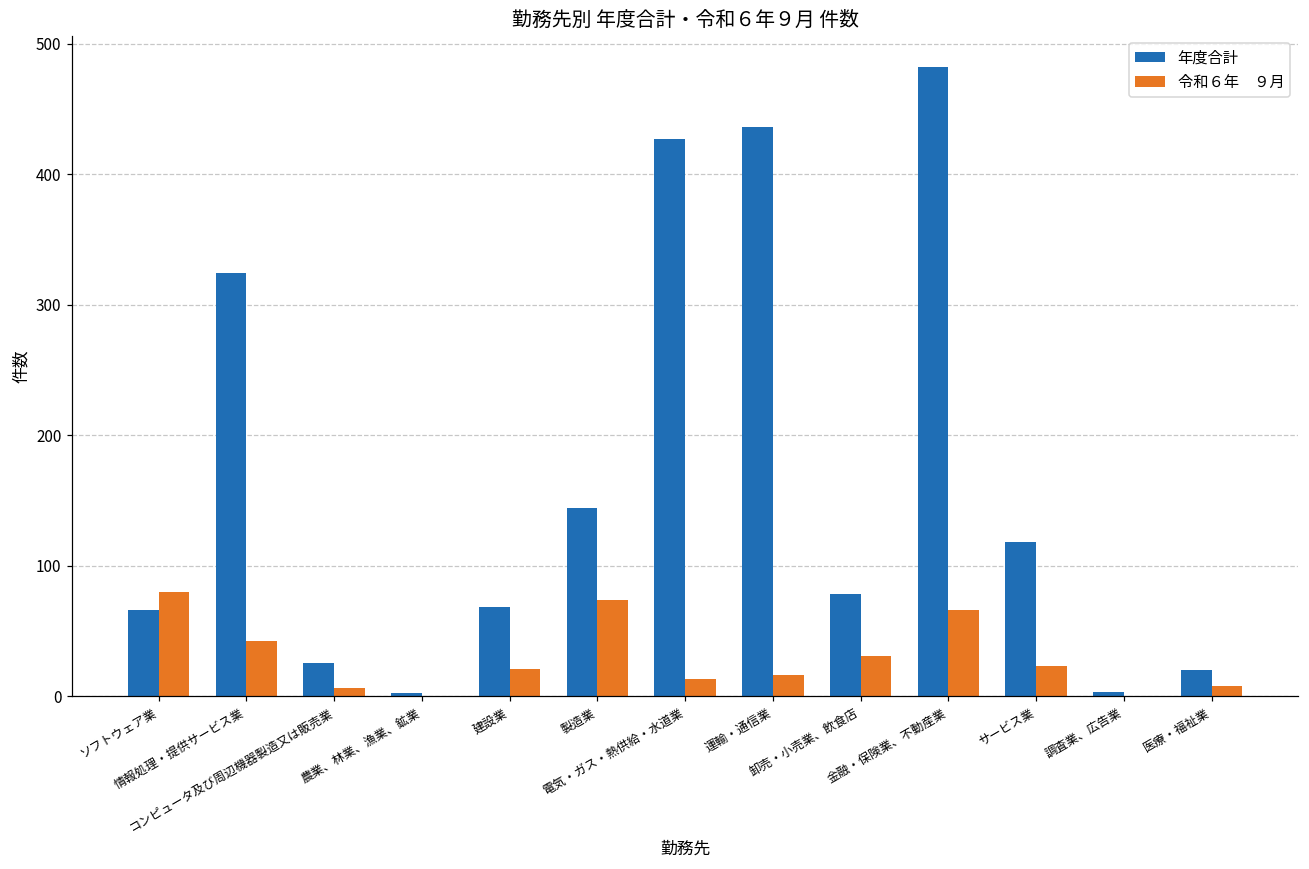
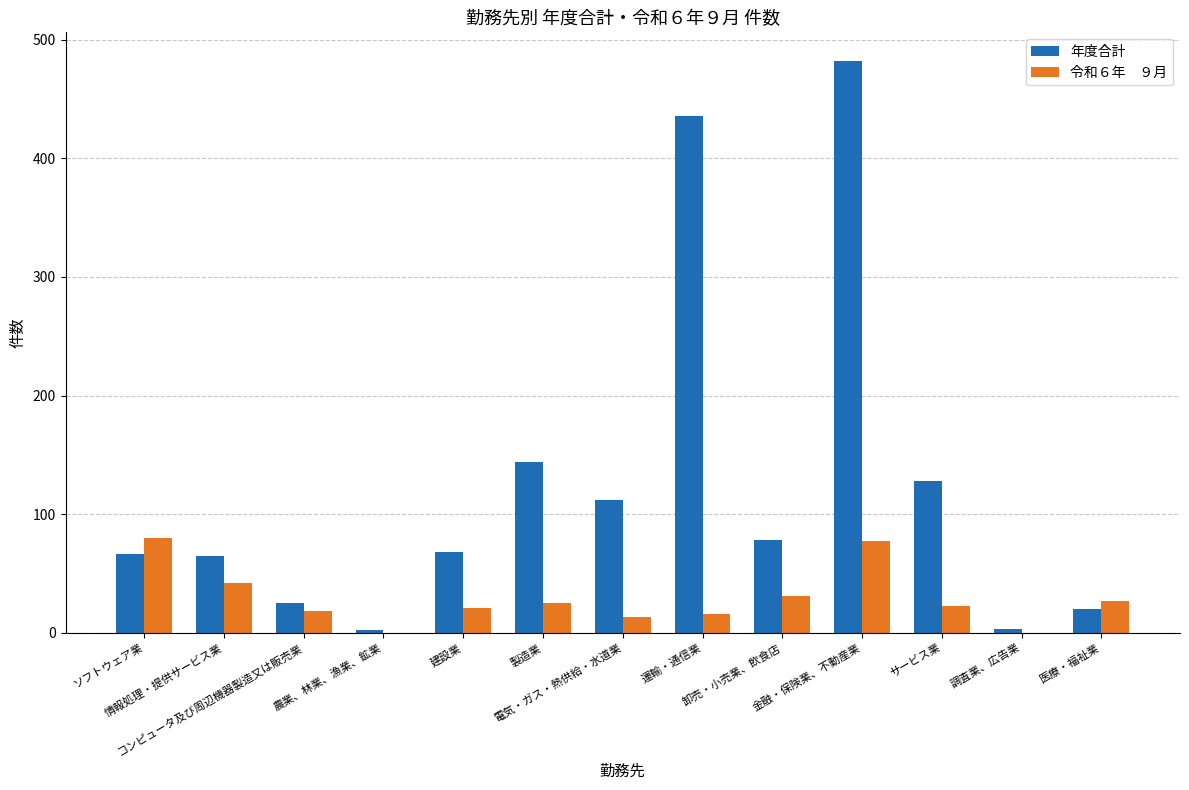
  {
    "年度合計": {
      "ソフトウェア業": 66,
-     "情報処理・提供サービス業": 324,
+     "情報処理・提供サービス業": 65,
      "コンピュータ及び周辺機器製造又は販売業": 25,
      "建設業": 68,
      "製造業": 144,
-     "電気・ガス・熱供給・水道業": 427,
+     "電気・ガス・熱供給・水道業": 112,
      "運輸・通信業": 436,
      "卸売・小売業、飲食店": 78,
      "金融・保険業、不動産業": 482,
-     "サービス業": 118,
+     "サービス業": 128,
      "調査業、広告業": 3,
      "医療・福祉業": 20
    },
    "令和６年 ９月": {
      "ソフトウェア業": 80,
      "情報処理・提供サービス業": 42,
-     "コンピュータ及び周辺機器製造又は販売業": 6,
+     "コンピュータ及び周辺機器製造又は販売業": 18,
      "農業、林業、漁業、鉱業": 0,
      "建設業": 21,
-     "製造業": 74,
+     "製造業": 25,
      "電気・ガス・熱供給・水道業": 13,
      "運輸・通信業": 16,
      "卸売・小売業、飲食店": 31,
-     "金融・保険業、不動産業": 66,
+     "金融・保険業、不動産業": 77,
      "サービス業": 23,
      "調査業、広告業": 0,
-     "医療・福祉業": 8
+     "医療・福祉業": 27
    }
  }
